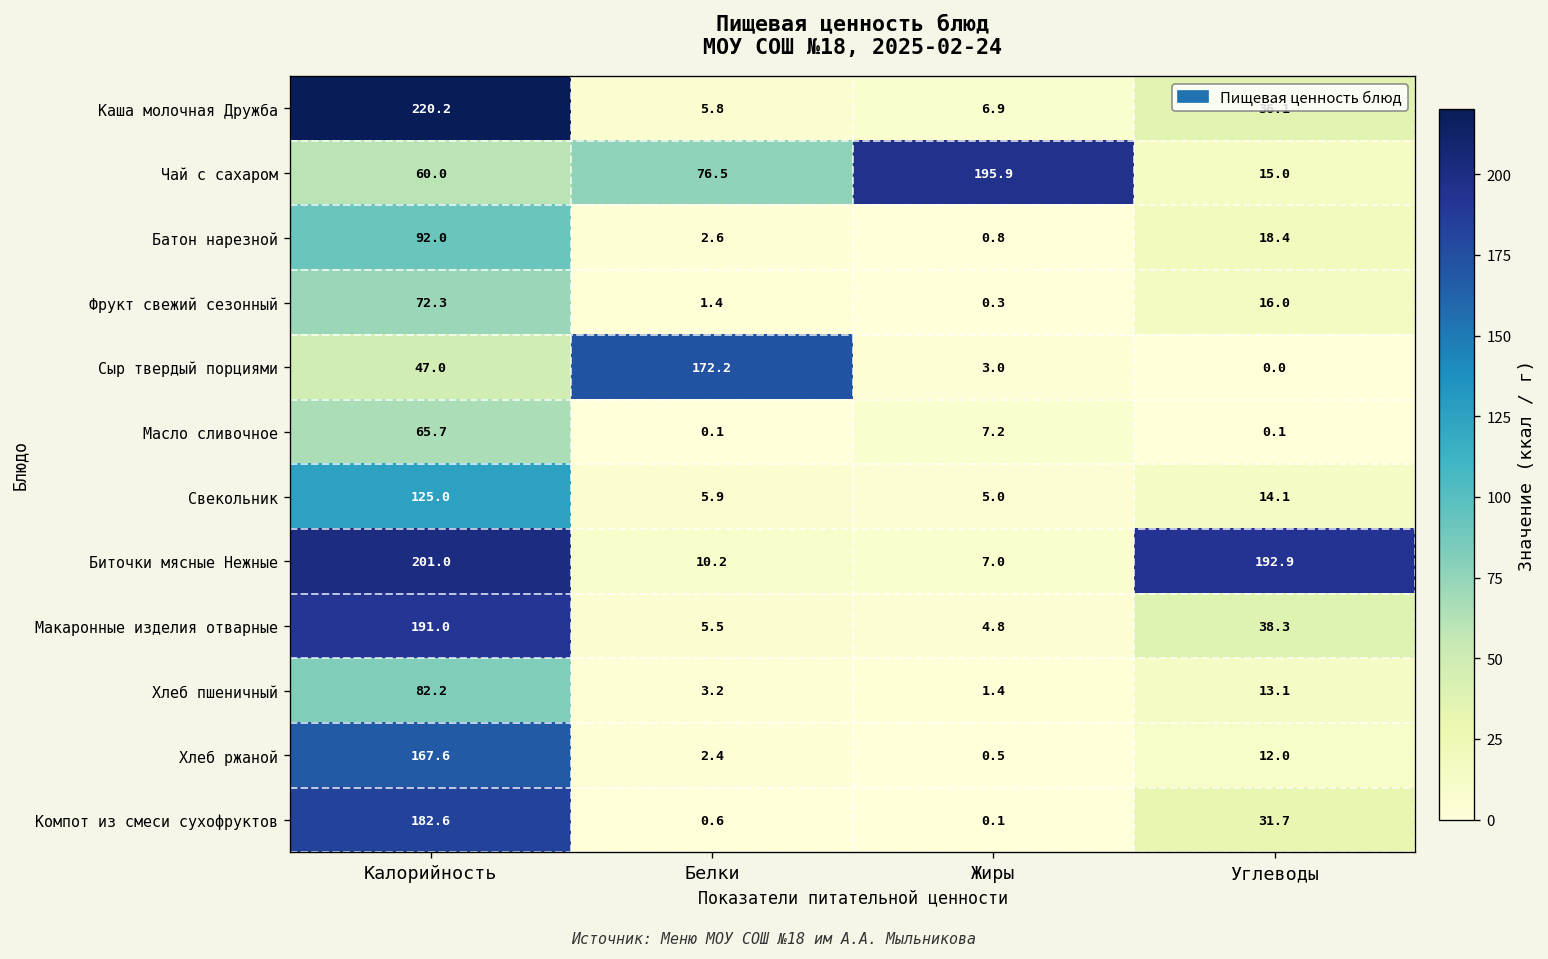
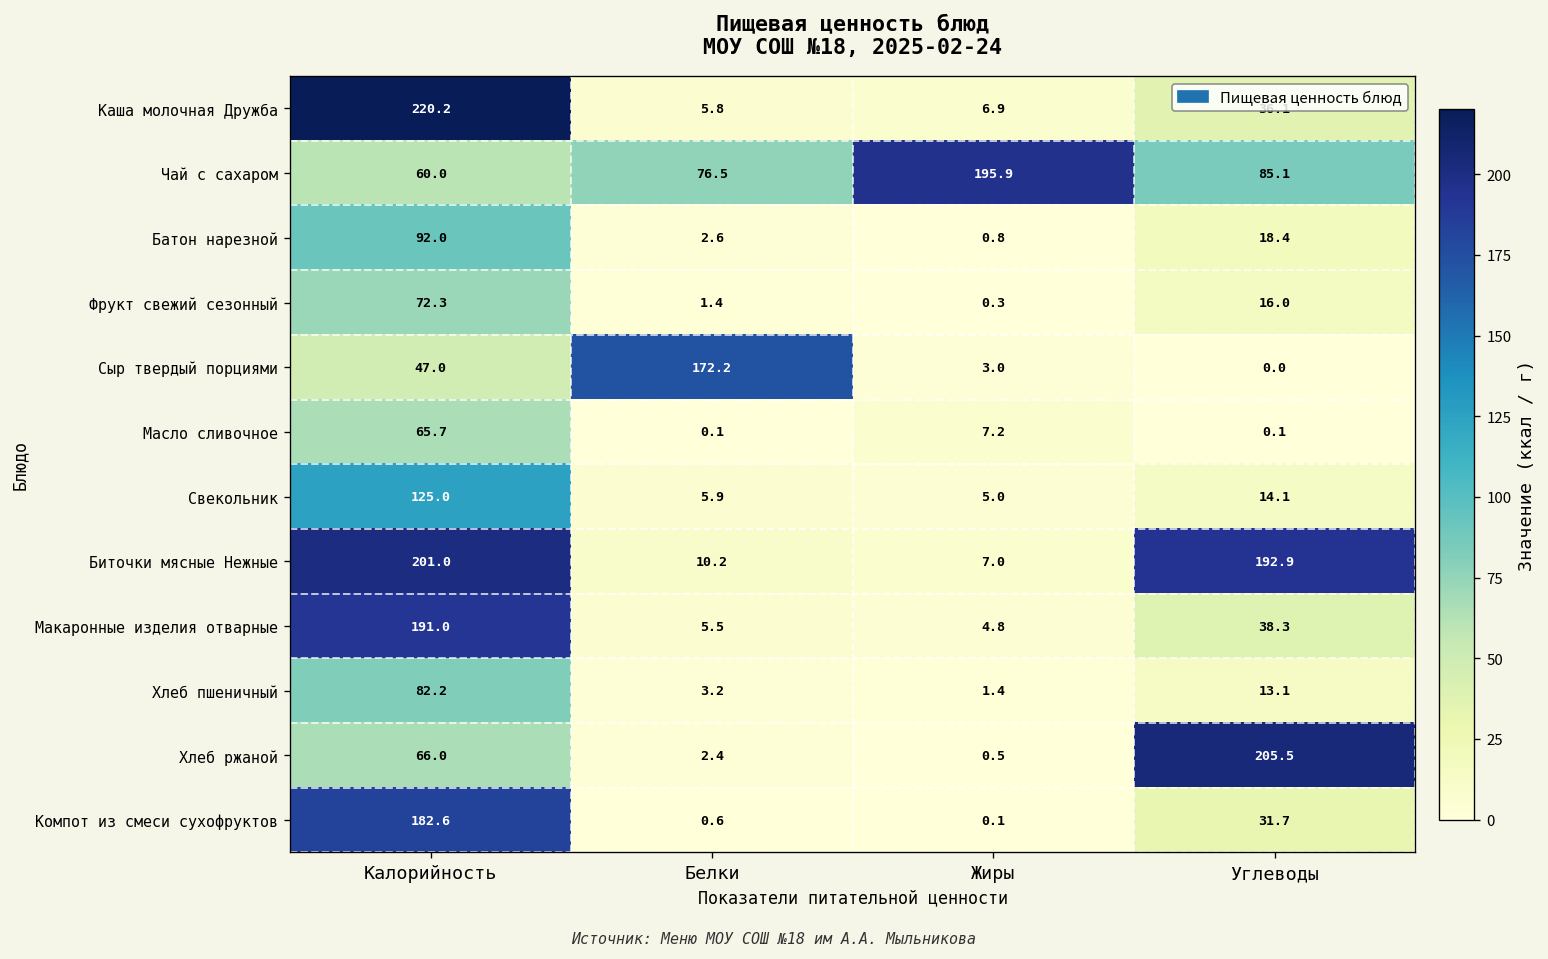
  {
    "Каша молочная Дружба": {
      "Калорийность": 220.2,
      "Белки": 5.8,
      "Жиры": 6.9
    },
    "Чай с сахаром": {
      "Калорийность": 60.0,
      "Белки": 76.5,
      "Жиры": 195.9,
-     "Углеводы": 15.0
+     "Углеводы": 85.1
    },
    "Батон нарезной": {
      "Калорийность": 92.0,
      "Белки": 2.6,
      "Жиры": 0.8,
      "Углеводы": 18.4
    },
    "Фрукт свежий сезонный": {
      "Калорийность": 72.3,
      "Белки": 1.4,
      "Жиры": 0.3,
      "Углеводы": 16.0
    },
    "Сыр твердый порциями": {
      "Калорийность": 47.0,
      "Белки": 172.2,
      "Жиры": 3.0,
      "Углеводы": 0.0
    },
    "Масло сливочное": {
      "Калорийность": 65.7,
      "Белки": 0.1,
      "Жиры": 7.2,
      "Углеводы": 0.1
    },
    "Свекольник": {
      "Калорийность": 125.0,
      "Белки": 5.9,
      "Жиры": 5.0,
      "Углеводы": 14.1
    },
    "Биточки мясные Нежные": {
      "Калорийность": 201.0,
      "Белки": 10.2,
      "Жиры": 7.0,
      "Углеводы": 192.9
    },
    "Макаронные изделия отварные": {
      "Калорийность": 191.0,
      "Белки": 5.5,
      "Жиры": 4.8,
      "Углеводы": 38.3
    },
    "Хлеб пшеничный": {
      "Калорийность": 82.2,
      "Белки": 3.2,
      "Жиры": 1.4,
      "Углеводы": 13.1
    },
    "Хлеб ржаной": {
-     "Калорийность": 167.6,
+     "Калорийность": 66.0,
      "Белки": 2.4,
      "Жиры": 0.5,
-     "Углеводы": 12.0
+     "Углеводы": 205.5
    },
    "Компот из смеси сухофруктов": {
      "Калорийность": 182.6,
      "Белки": 0.6,
      "Жиры": 0.1,
      "Углеводы": 31.7
    }
  }
